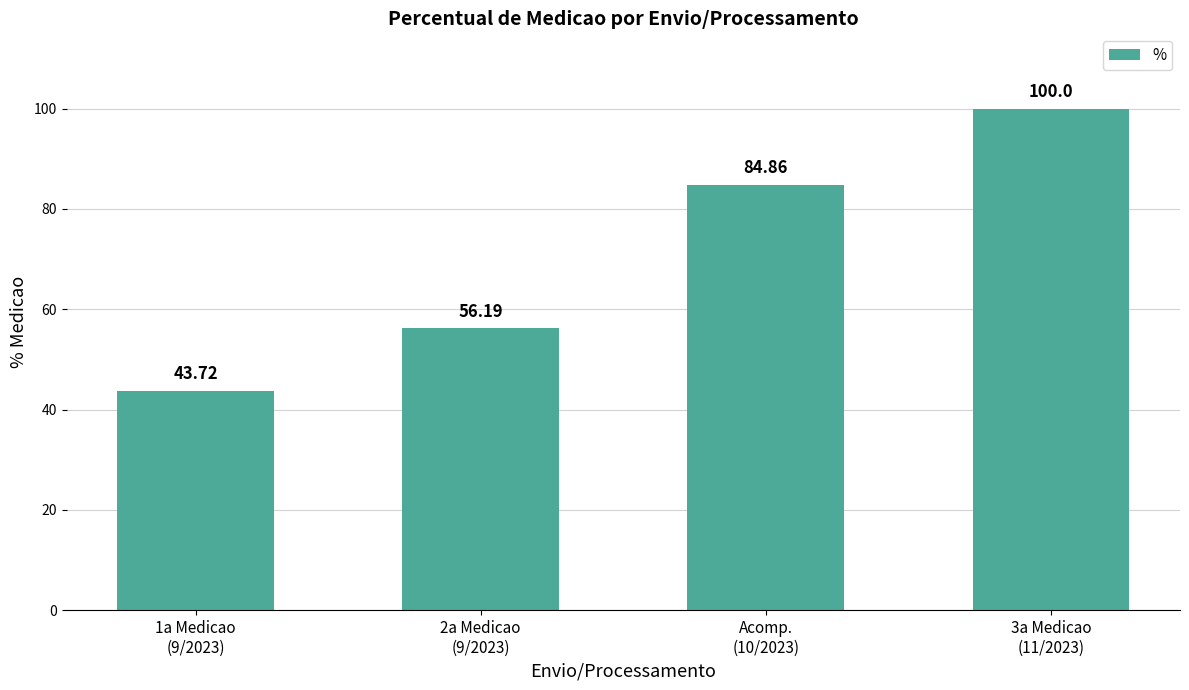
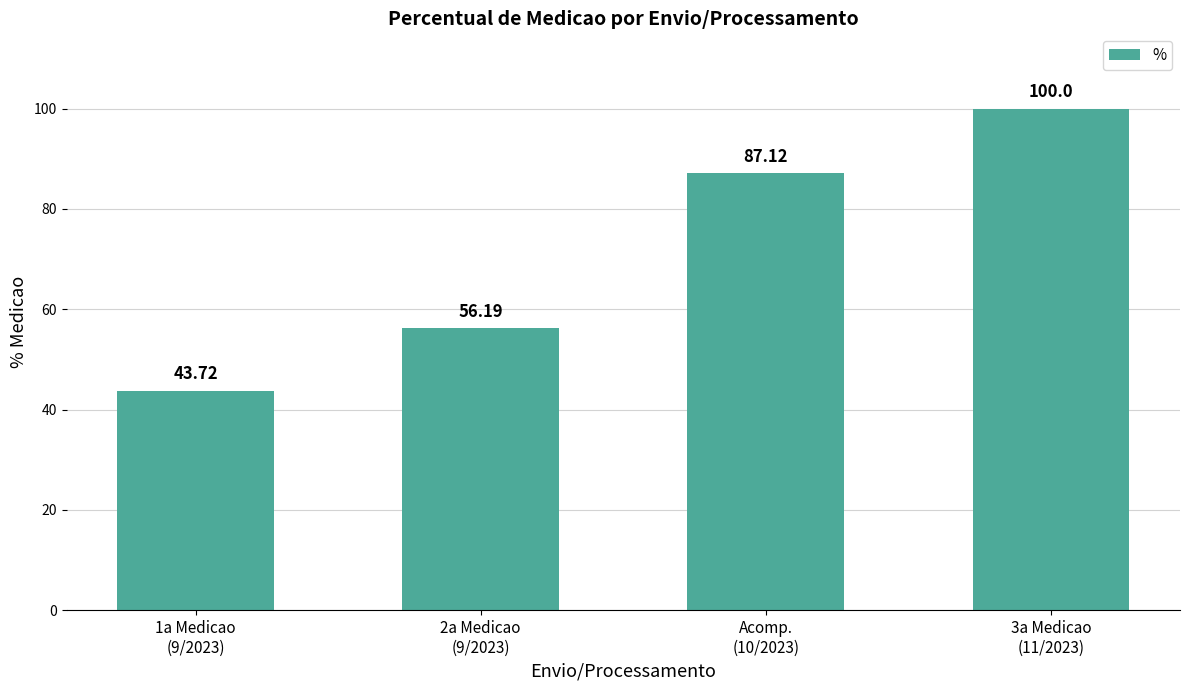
  {
    "1a Medicao (9/2023)": 43.72,
    "2a Medicao (9/2023)": 56.19,
-   "Acomp. (10/2023)": 84.86,
+   "Acomp. (10/2023)": 87.12,
    "3a Medicao (11/2023)": 100.0
  }
